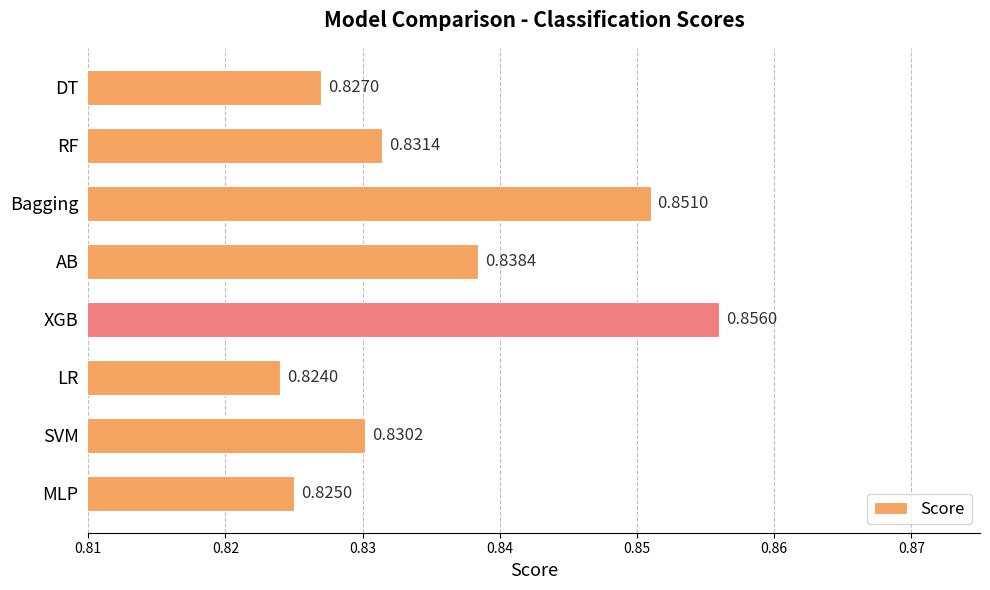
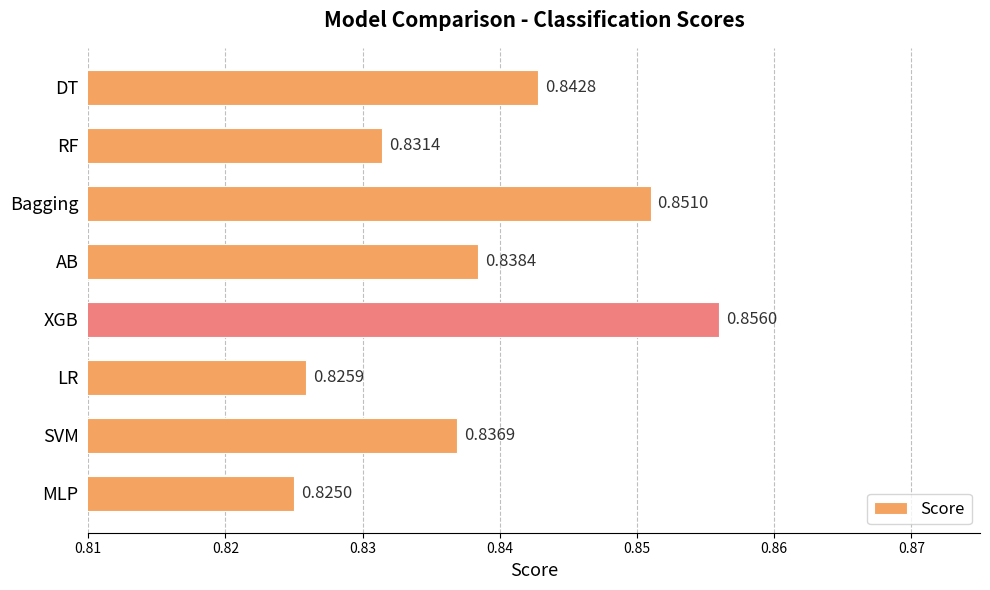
  {
-   "DT": 0.8270,
+   "DT": 0.8428,
    "RF": 0.8314,
    "Bagging": 0.8510,
    "AB": 0.8384,
    "XGB": 0.8560,
-   "LR": 0.8240,
-   "SVM": 0.8302,
+   "LR": 0.8259,
+   "SVM": 0.8369,
    "MLP": 0.8250
  }
